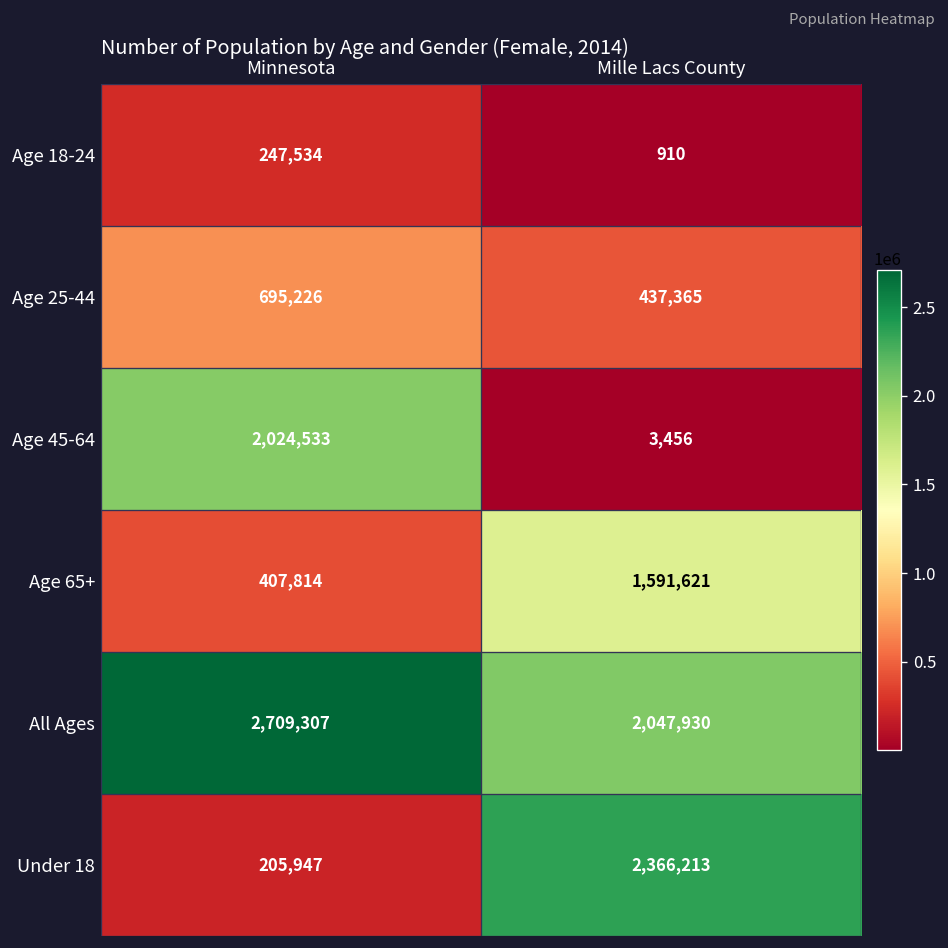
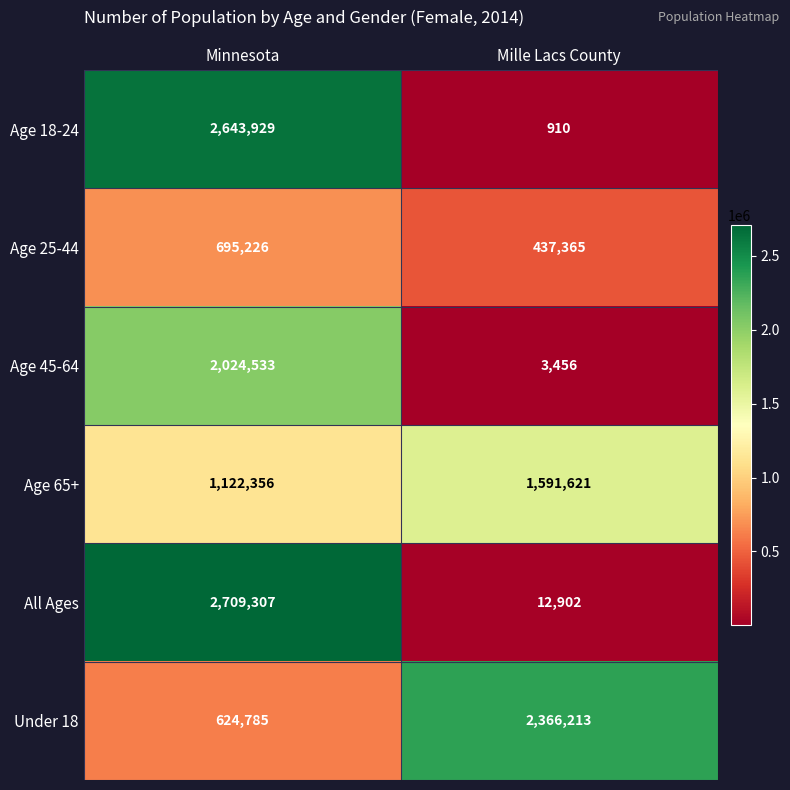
  {
    "Age 18-24": {
-     "Minnesota": "247,534",
+     "Minnesota": "2,643,929",
      "Mille Lacs County": "910"
    },
    "Age 25-44": {
      "Minnesota": "695,226",
      "Mille Lacs County": "437,365"
    },
    "Age 45-64": {
      "Minnesota": "2,024,533",
      "Mille Lacs County": "3,456"
    },
    "Age 65+": {
-     "Minnesota": "407,814",
+     "Minnesota": "1,122,356",
      "Mille Lacs County": "1,591,621"
    },
    "All Ages": {
      "Minnesota": "2,709,307",
-     "Mille Lacs County": "2,047,930"
+     "Mille Lacs County": "12,902"
    },
    "Under 18": {
-     "Minnesota": "205,947",
+     "Minnesota": "624,785",
      "Mille Lacs County": "2,366,213"
    }
  }
